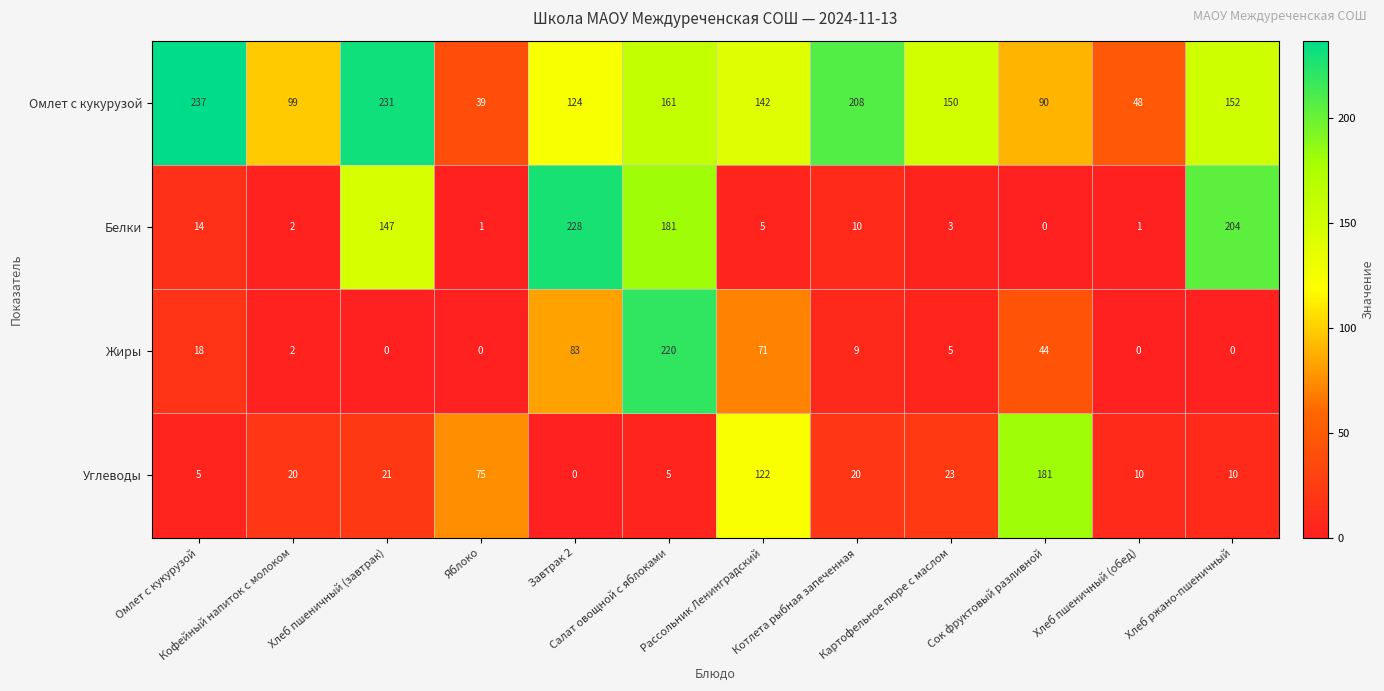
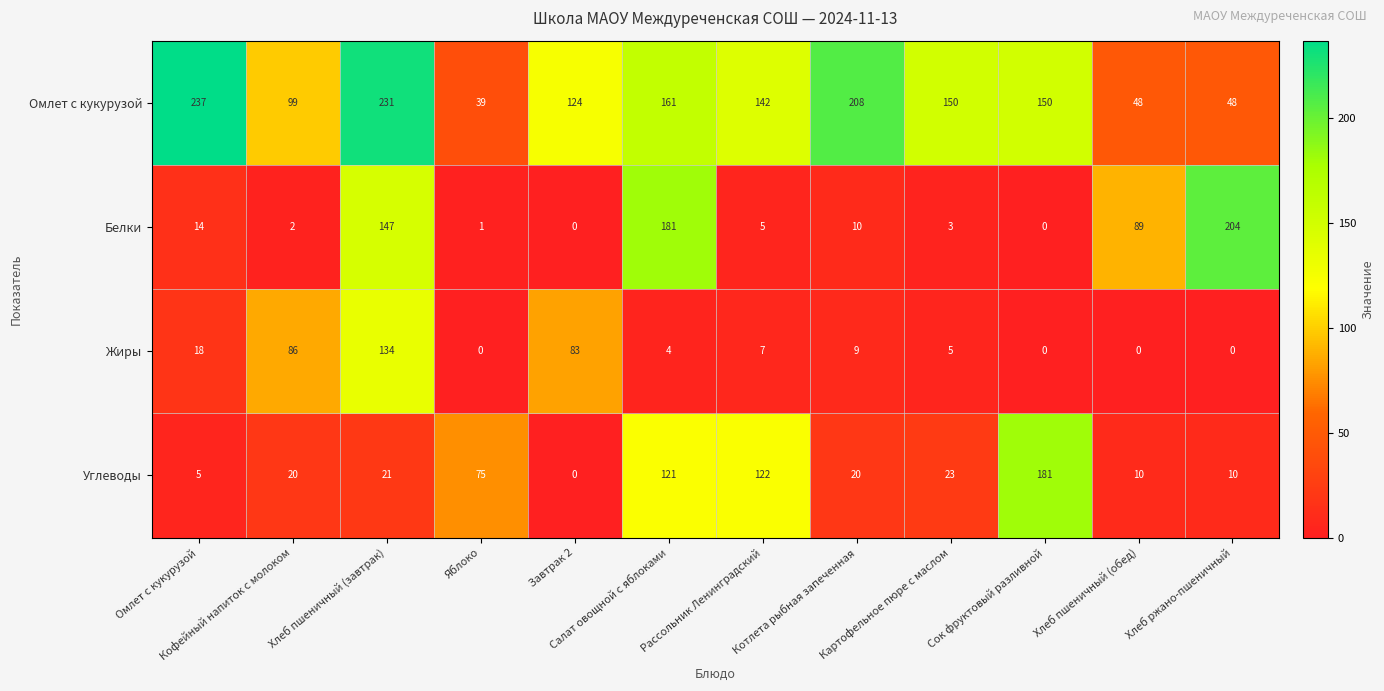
  {
    "Омлет с кукурузой": {
      "Омлет с кукурузой": 237,
      "Кофейный напиток с молоком": 99,
      "Хлеб пшеничный (завтрак)": 231,
      "Яблоко": 39,
      "Завтрак 2": 124,
      "Салат овощной с яблоками": 161,
      "Рассольник Ленинградский": 142,
      "Котлета рыбная запеченная": 208,
      "Картофельное пюре с маслом": 150,
-     "Сок фруктовый разливной": 90,
+     "Сок фруктовый разливной": 150,
      "Хлеб пшеничный (обед)": 48,
-     "Хлеб ржано-пшеничный": 152
+     "Хлеб ржано-пшеничный": 48
    },
    "Белки": {
      "Омлет с кукурузой": 14,
      "Кофейный напиток с молоком": 2,
      "Хлеб пшеничный (завтрак)": 147,
      "Яблоко": 1,
-     "Завтрак 2": 228,
+     "Завтрак 2": 0,
      "Салат овощной с яблоками": 181,
      "Рассольник Ленинградский": 5,
      "Котлета рыбная запеченная": 10,
      "Картофельное пюре с маслом": 3,
      "Сок фруктовый разливной": 0,
-     "Хлеб пшеничный (обед)": 1,
+     "Хлеб пшеничный (обед)": 89,
      "Хлеб ржано-пшеничный": 204
    },
    "Жиры": {
      "Омлет с кукурузой": 18,
-     "Кофейный напиток с молоком": 2,
-     "Хлеб пшеничный (завтрак)": 0,
+     "Кофейный напиток с молоком": 86,
+     "Хлеб пшеничный (завтрак)": 134,
      "Яблоко": 0,
      "Завтрак 2": 83,
-     "Салат овощной с яблоками": 220,
-     "Рассольник Ленинградский": 71,
+     "Салат овощной с яблоками": 4,
+     "Рассольник Ленинградский": 7,
      "Котлета рыбная запеченная": 9,
      "Картофельное пюре с маслом": 5,
-     "Сок фруктовый разливной": 44,
+     "Сок фруктовый разливной": 0,
      "Хлеб пшеничный (обед)": 0,
      "Хлеб ржано-пшеничный": 0
    },
    "Углеводы": {
      "Омлет с кукурузой": 5,
      "Кофейный напиток с молоком": 20,
      "Хлеб пшеничный (завтрак)": 21,
      "Яблоко": 75,
      "Завтрак 2": 0,
-     "Салат овощной с яблоками": 5,
+     "Салат овощной с яблоками": 121,
      "Рассольник Ленинградский": 122,
      "Котлета рыбная запеченная": 20,
      "Картофельное пюре с маслом": 23,
      "Сок фруктовый разливной": 181,
      "Хлеб пшеничный (обед)": 10,
      "Хлеб ржано-пшеничный": 10
    }
  }
